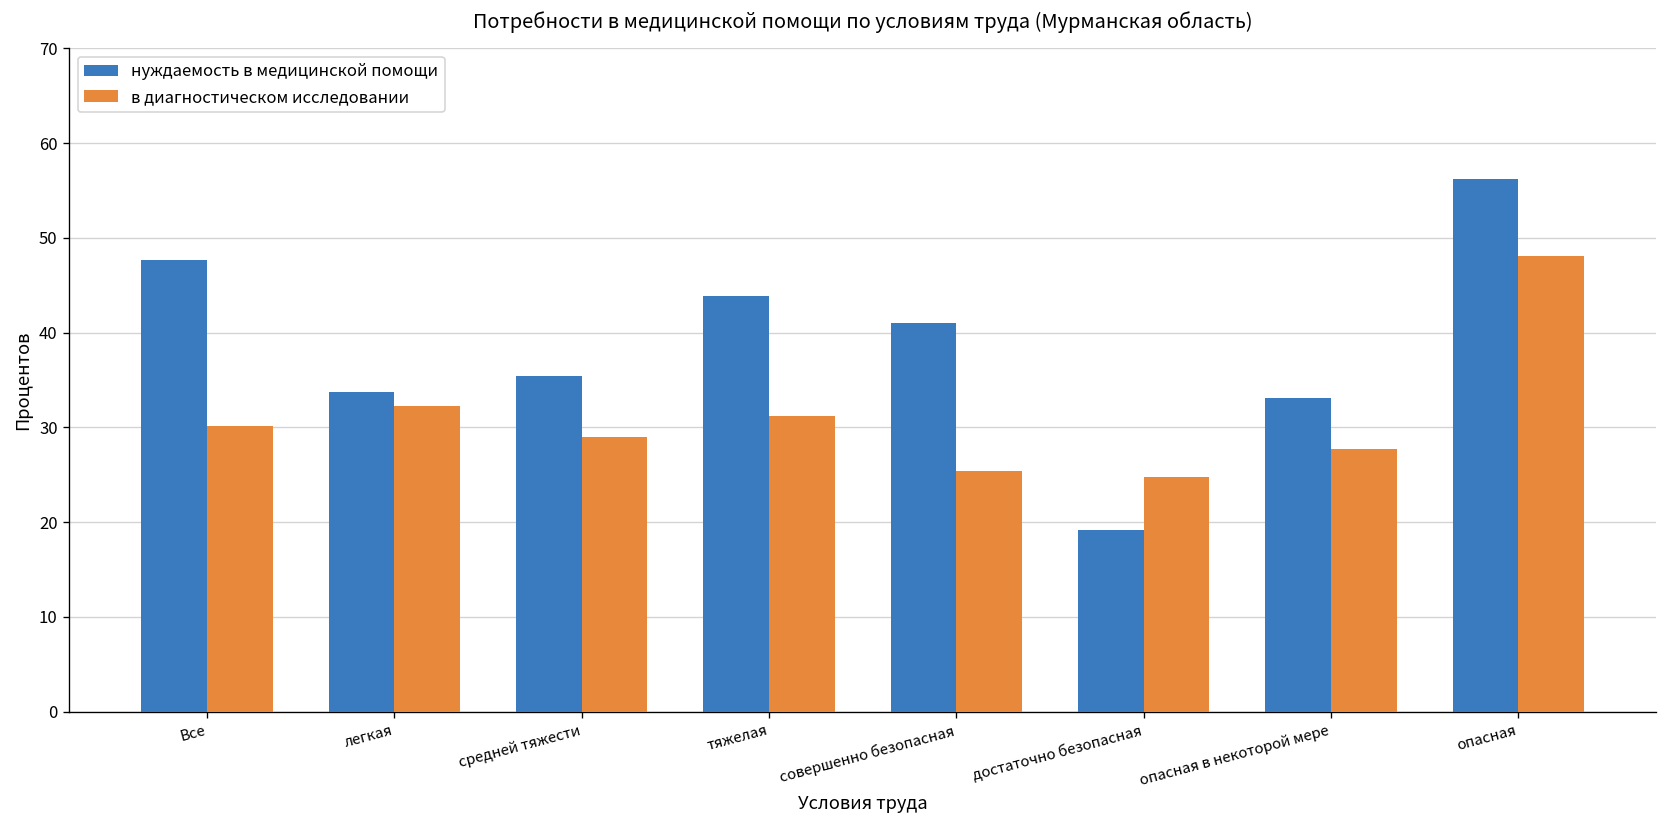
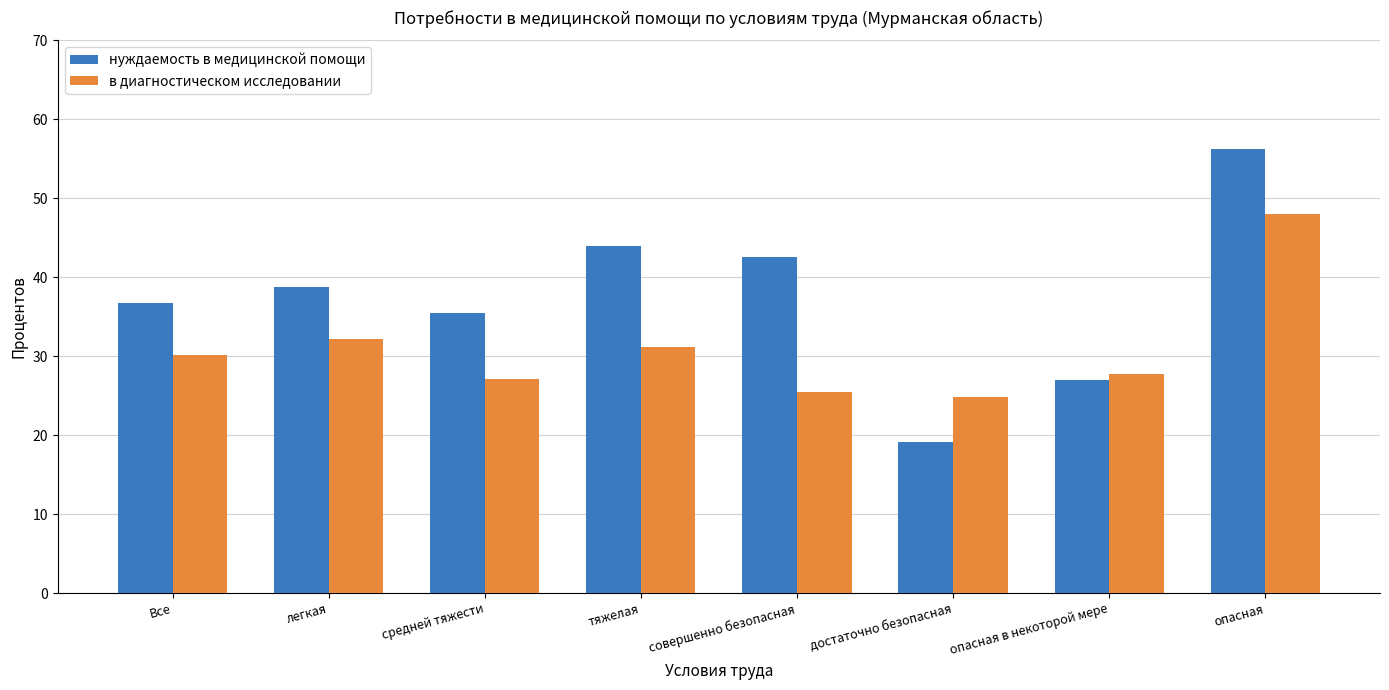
  {
    "нуждаемость в медицинской помощи": {
-     "Все": 48,
-     "легкая": 34,
+     "Все": 37,
+     "легкая": 39,
      "средней тяжести": 35,
      "тяжелая": 44,
-     "совершенно безопасная": 41,
+     "совершенно безопасная": 43,
      "достаточно безопасная": 19,
-     "опасная в некоторой мере": 33,
+     "опасная в некоторой мере": 27,
      "опасная": 56
    },
    "в диагностическом исследовании": {
      "Все": 30,
      "легкая": 32,
-     "средней тяжести": 29,
+     "средней тяжести": 27,
      "тяжелая": 31,
      "совершенно безопасная": 25,
      "достаточно безопасная": 25,
      "опасная в некоторой мере": 28,
      "опасная": 48
    }
  }
